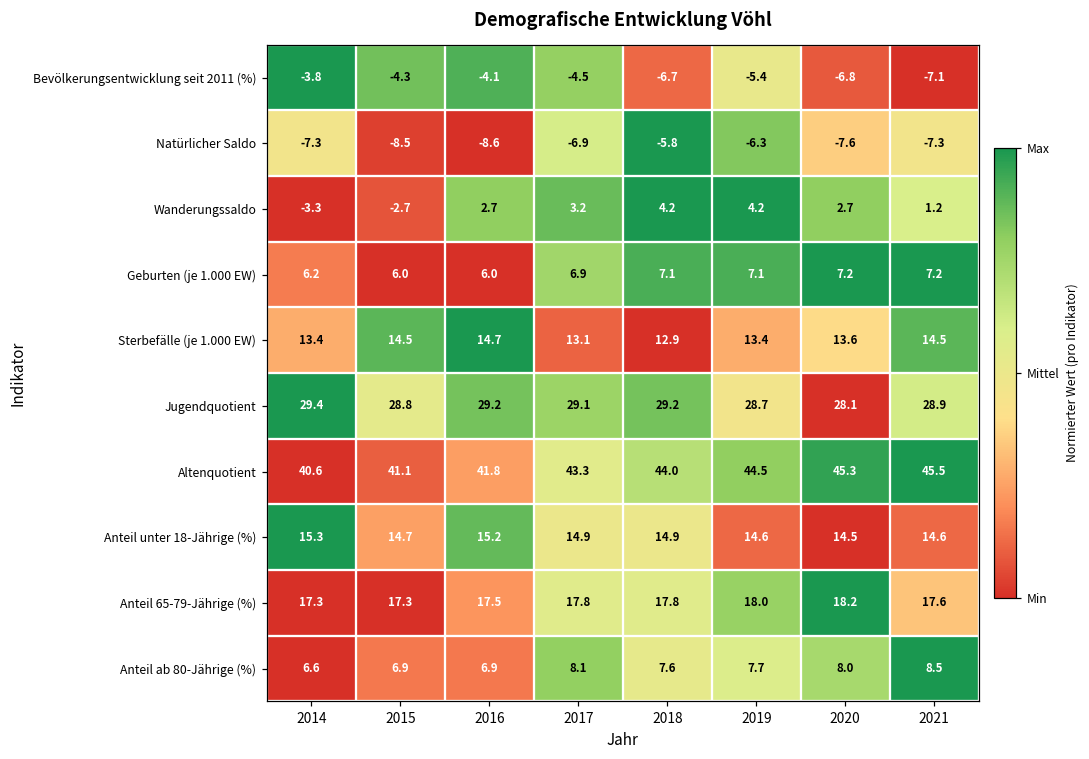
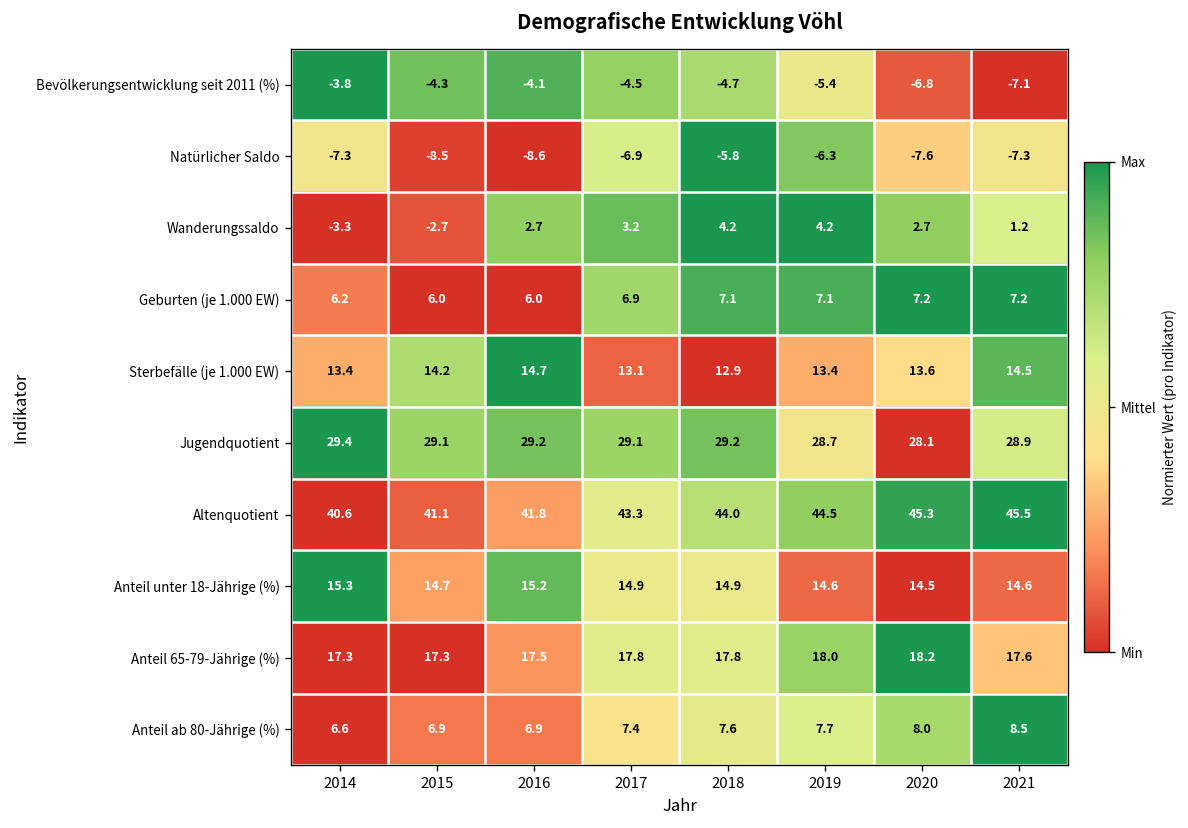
  {
    "Bevölkerungsentwicklung seit 2011 (%)": {
      "2014": -3.8,
      "2015": -4.3,
      "2016": -4.1,
      "2017": -4.5,
-     "2018": -6.7,
+     "2018": -4.7,
      "2019": -5.4,
      "2020": -6.8,
      "2021": -7.1
    },
    "Natürlicher Saldo": {
      "2014": -7.3,
      "2015": -8.5,
      "2016": -8.6,
      "2017": -6.9,
      "2018": -5.8,
      "2019": -6.3,
      "2020": -7.6,
      "2021": -7.3
    },
    "Wanderungssaldo": {
      "2014": -3.3,
      "2015": -2.7,
      "2016": 2.7,
      "2017": 3.2,
      "2018": 4.2,
      "2019": 4.2,
      "2020": 2.7,
      "2021": 1.2
    },
    "Geburten (je 1.000 EW)": {
      "2014": 6.2,
      "2015": 6.0,
      "2016": 6.0,
      "2017": 6.9,
      "2018": 7.1,
      "2019": 7.1,
      "2020": 7.2,
      "2021": 7.2
    },
    "Sterbefälle (je 1.000 EW)": {
      "2014": 13.4,
-     "2015": 14.5,
+     "2015": 14.2,
      "2016": 14.7,
      "2017": 13.1,
      "2018": 12.9,
      "2019": 13.4,
      "2020": 13.6,
      "2021": 14.5
    },
    "Jugendquotient": {
      "2014": 29.4,
-     "2015": 28.8,
+     "2015": 29.1,
      "2016": 29.2,
      "2017": 29.1,
      "2018": 29.2,
      "2019": 28.7,
      "2020": 28.1,
      "2021": 28.9
    },
    "Altenquotient": {
      "2014": 40.6,
      "2015": 41.1,
      "2016": 41.8,
      "2017": 43.3,
      "2018": 44.0,
      "2019": 44.5,
      "2020": 45.3,
      "2021": 45.5
    },
    "Anteil unter 18-Jährige (%)": {
      "2014": 15.3,
      "2015": 14.7,
      "2016": 15.2,
      "2017": 14.9,
      "2018": 14.9,
      "2019": 14.6,
      "2020": 14.5,
      "2021": 14.6
    },
    "Anteil 65-79-Jährige (%)": {
      "2014": 17.3,
      "2015": 17.3,
      "2016": 17.5,
      "2017": 17.8,
      "2018": 17.8,
      "2019": 18.0,
      "2020": 18.2,
      "2021": 17.6
    },
    "Anteil ab 80-Jährige (%)": {
      "2014": 6.6,
      "2015": 6.9,
      "2016": 6.9,
-     "2017": 8.1,
+     "2017": 7.4,
      "2018": 7.6,
      "2019": 7.7,
      "2020": 8.0,
      "2021": 8.5
    }
  }
